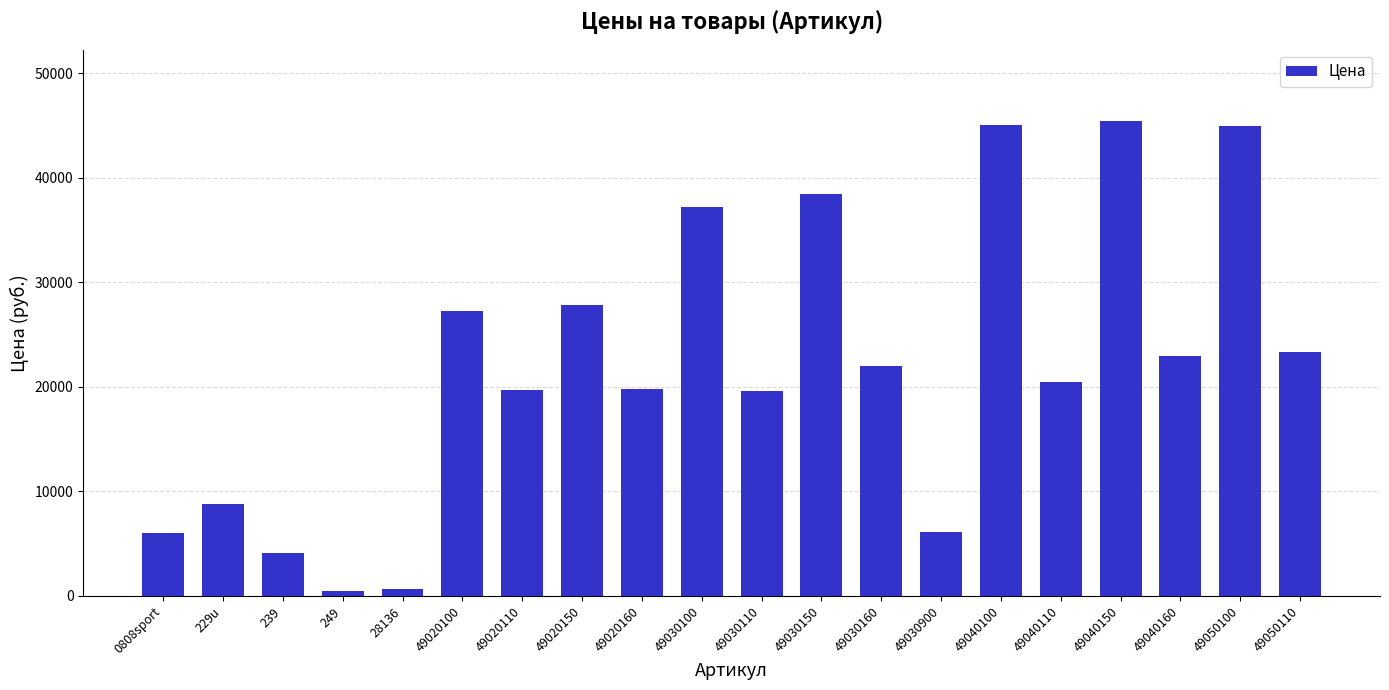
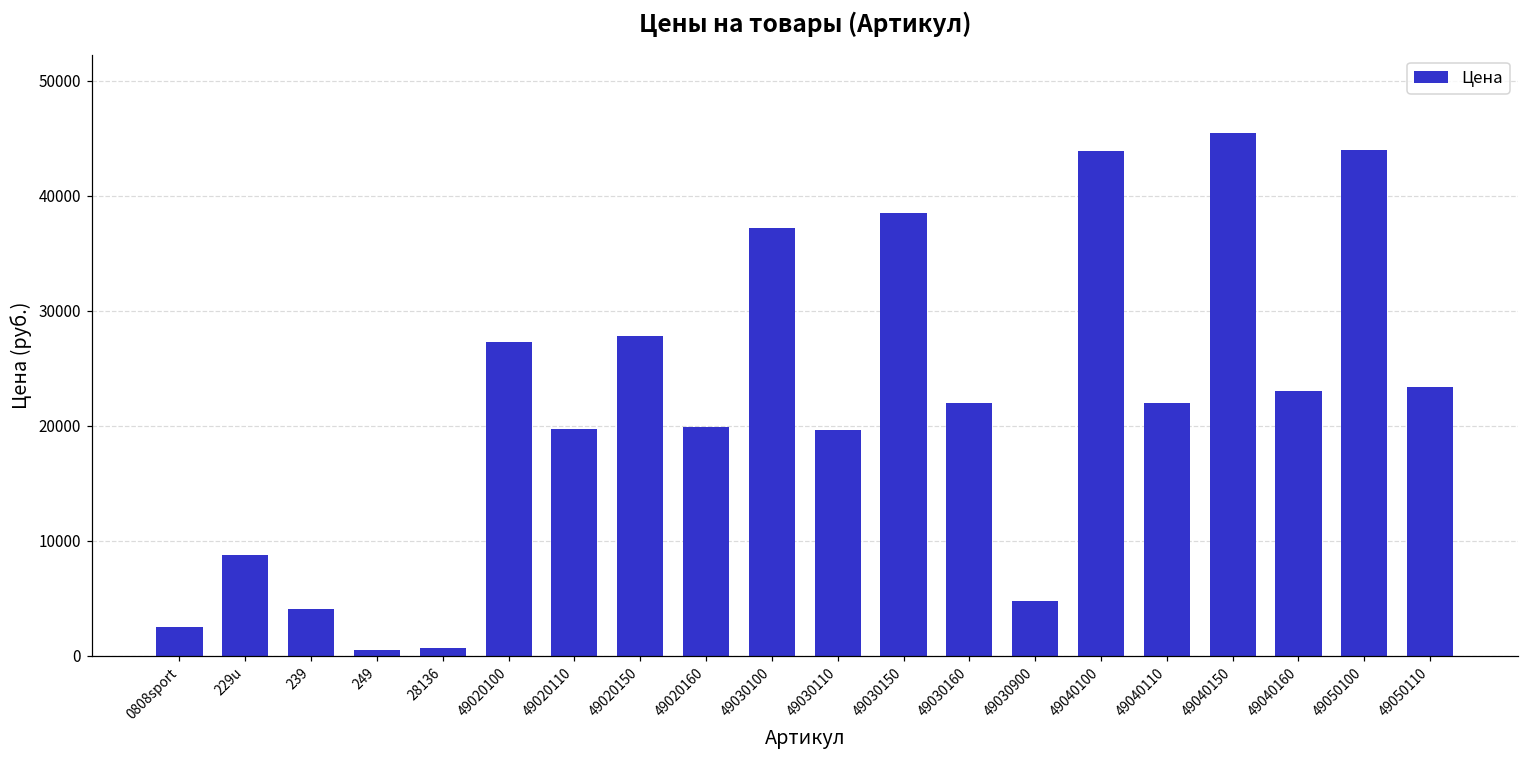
  {
-   "0808sport": 6000,
+   "0808sport": 2500,
    "229u": 8800,
    "239": 4100,
    "249": 500,
    "28136": 700,
    "49020100": 27300,
    "49020110": 19700,
    "49020150": 27800,
    "49020160": 19800,
    "49030100": 37200,
    "49030110": 19600,
    "49030150": 38500,
    "49030160": 22000,
-   "49030900": 6100,
-   "49040100": 45100,
-   "49040110": 20500,
+   "49030900": 4800,
+   "49040100": 43900,
+   "49040110": 21900,
    "49040150": 45400,
    "49040160": 23000,
-   "49050100": 45000,
+   "49050100": 43900,
    "49050110": 23400
  }
